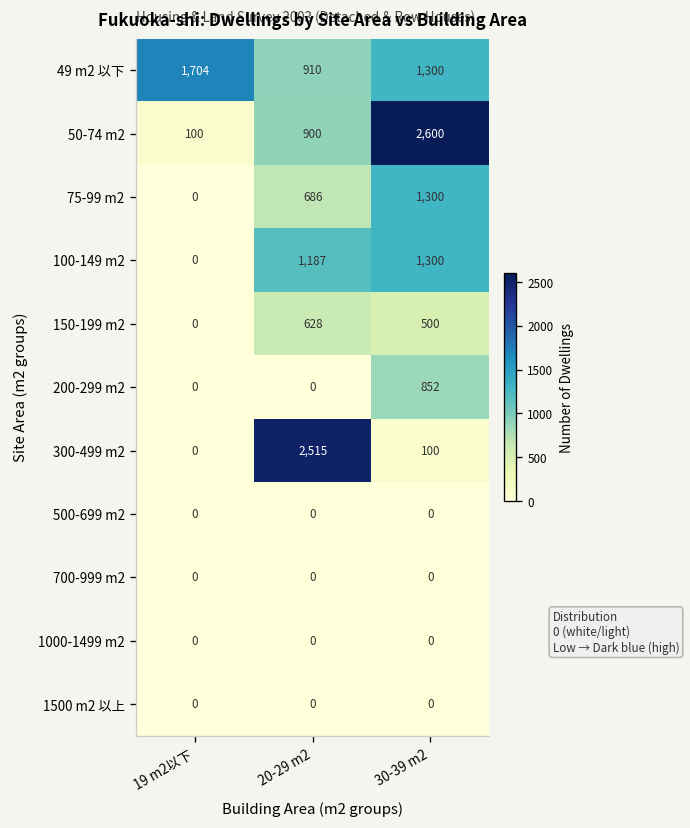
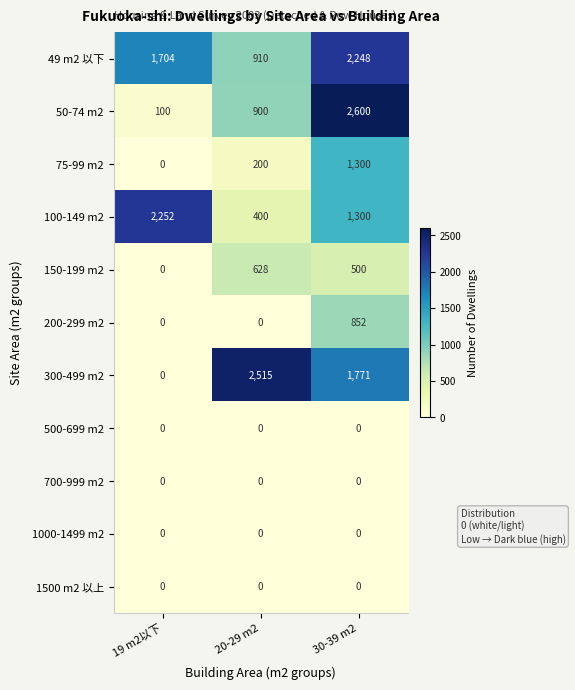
  {
    "49 m2 以下": {
      "19 m2以下": "1,704",
      "20-29 m2": "910",
-     "30-39 m2": "1,300"
+     "30-39 m2": "2,248"
    },
    "50-74 m2": {
      "19 m2以下": "100",
      "20-29 m2": "900",
      "30-39 m2": "2,600"
    },
    "75-99 m2": {
      "19 m2以下": "0",
-     "20-29 m2": "686",
+     "20-29 m2": "200",
      "30-39 m2": "1,300"
    },
    "100-149 m2": {
-     "19 m2以下": "0",
-     "20-29 m2": "1,187",
+     "19 m2以下": "2,252",
+     "20-29 m2": "400",
      "30-39 m2": "1,300"
    },
    "150-199 m2": {
      "19 m2以下": "0",
      "20-29 m2": "628",
      "30-39 m2": "500"
    },
    "200-299 m2": {
      "19 m2以下": "0",
      "20-29 m2": "0",
      "30-39 m2": "852"
    },
    "300-499 m2": {
      "19 m2以下": "0",
      "20-29 m2": "2,515",
-     "30-39 m2": "100"
+     "30-39 m2": "1,771"
    },
    "500-699 m2": {
      "19 m2以下": "0",
      "20-29 m2": "0",
      "30-39 m2": "0"
    },
    "700-999 m2": {
      "19 m2以下": "0",
      "20-29 m2": "0",
      "30-39 m2": "0"
    },
    "1000-1499 m2": {
      "19 m2以下": "0",
      "20-29 m2": "0",
      "30-39 m2": "0"
    },
    "1500 m2 以上": {
      "19 m2以下": "0",
      "20-29 m2": "0",
      "30-39 m2": "0"
    }
  }
